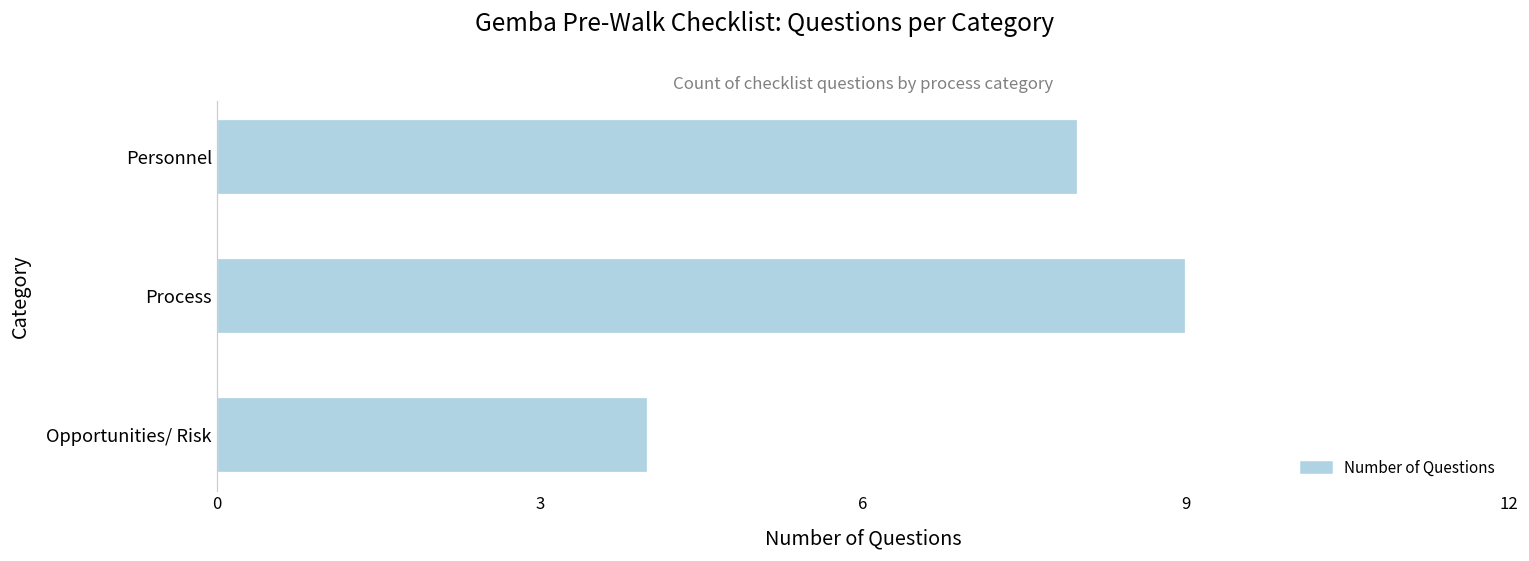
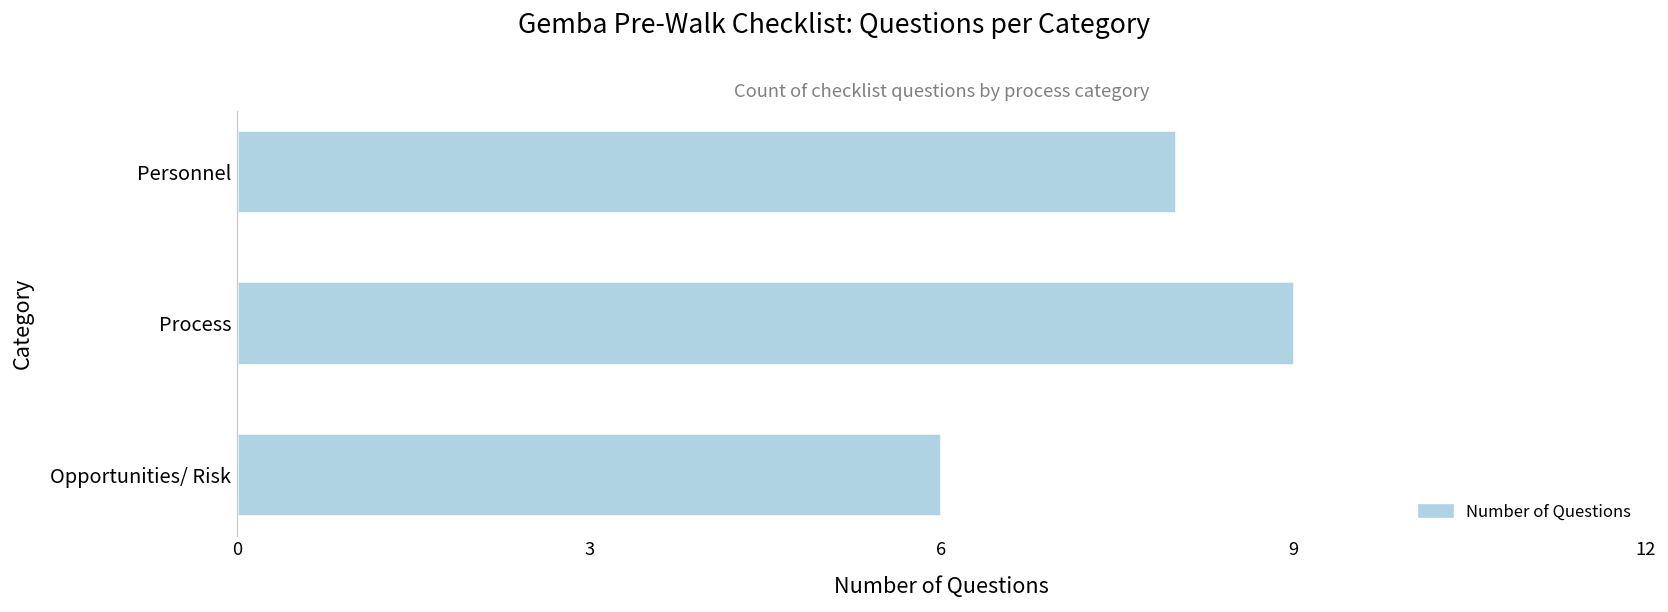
  {
    "Personnel": 8,
    "Process": 9,
-   "Opportunities/ Risk": 4
+   "Opportunities/ Risk": 6
  }
